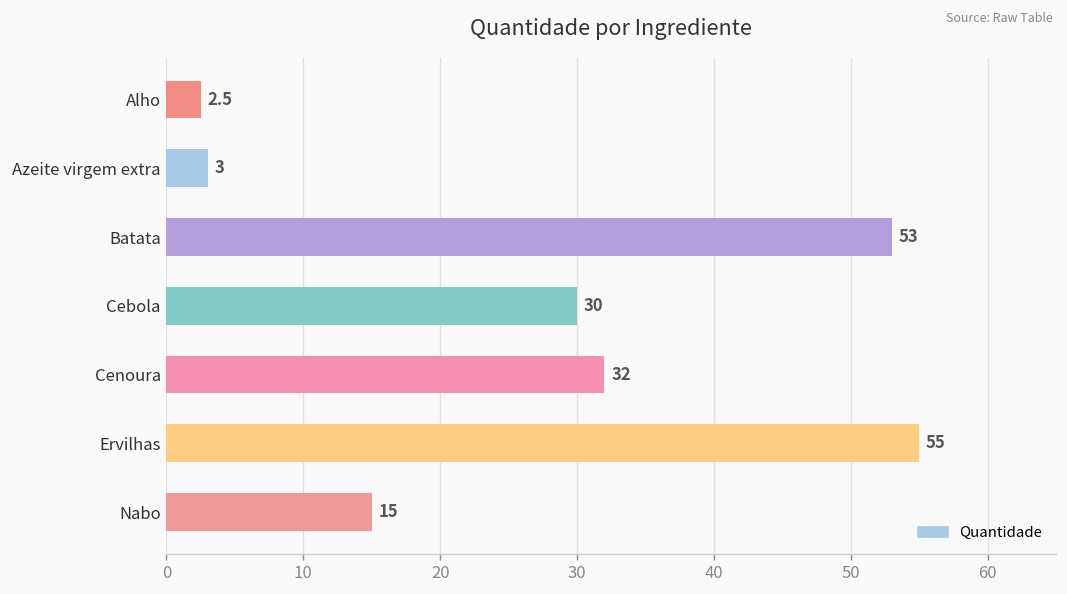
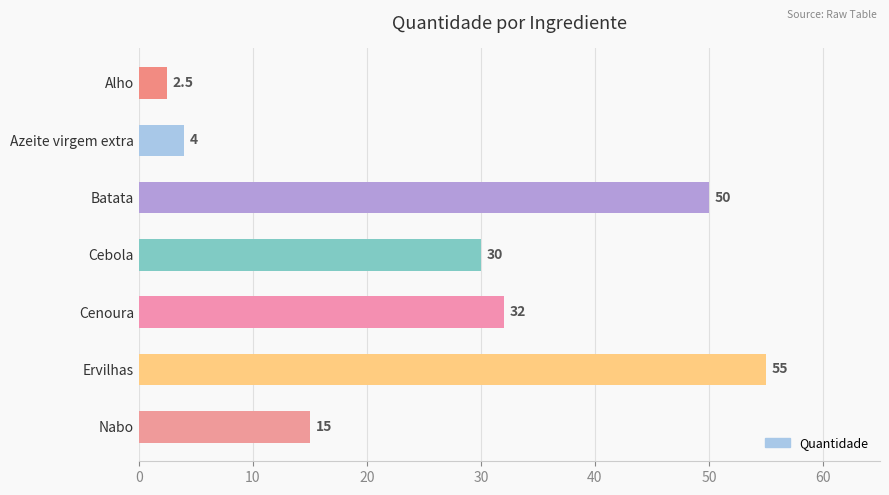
  {
    "Alho": 2.5,
-   "Azeite virgem extra": 3,
-   "Batata": 53,
+   "Azeite virgem extra": 4,
+   "Batata": 50,
    "Cebola": 30,
    "Cenoura": 32,
    "Ervilhas": 55,
    "Nabo": 15
  }
